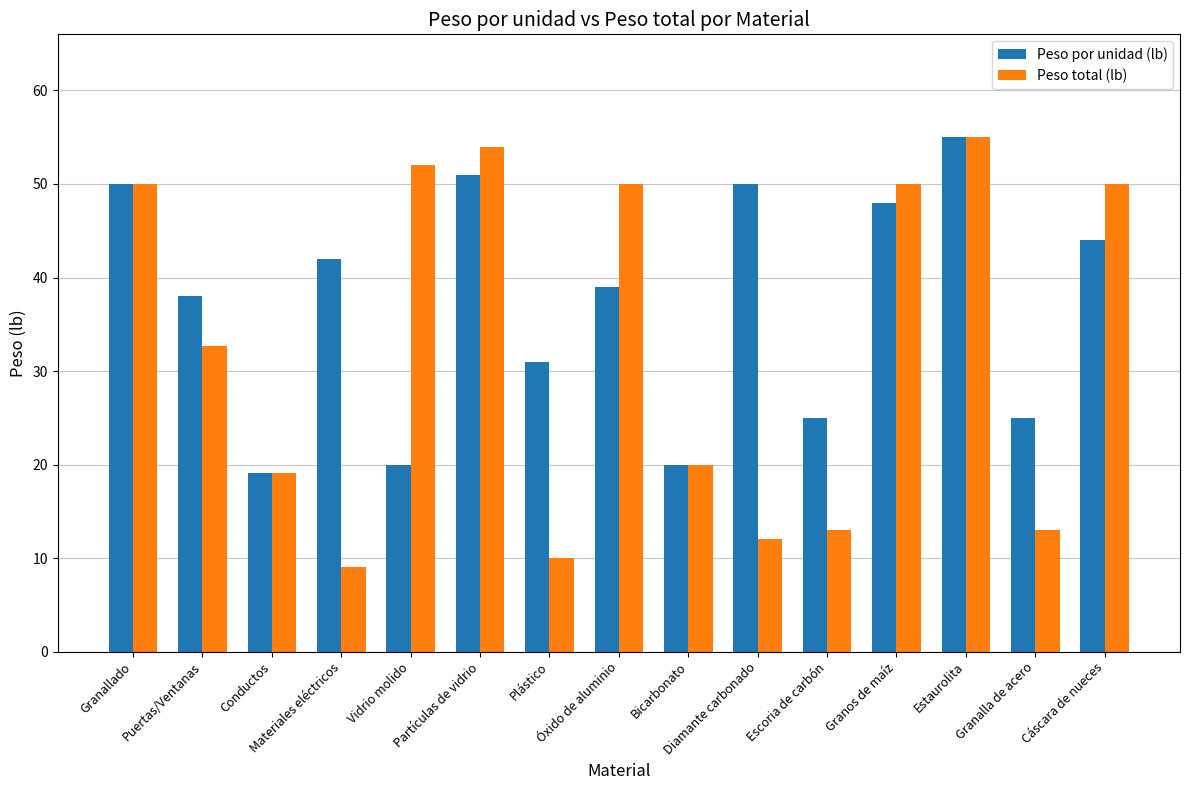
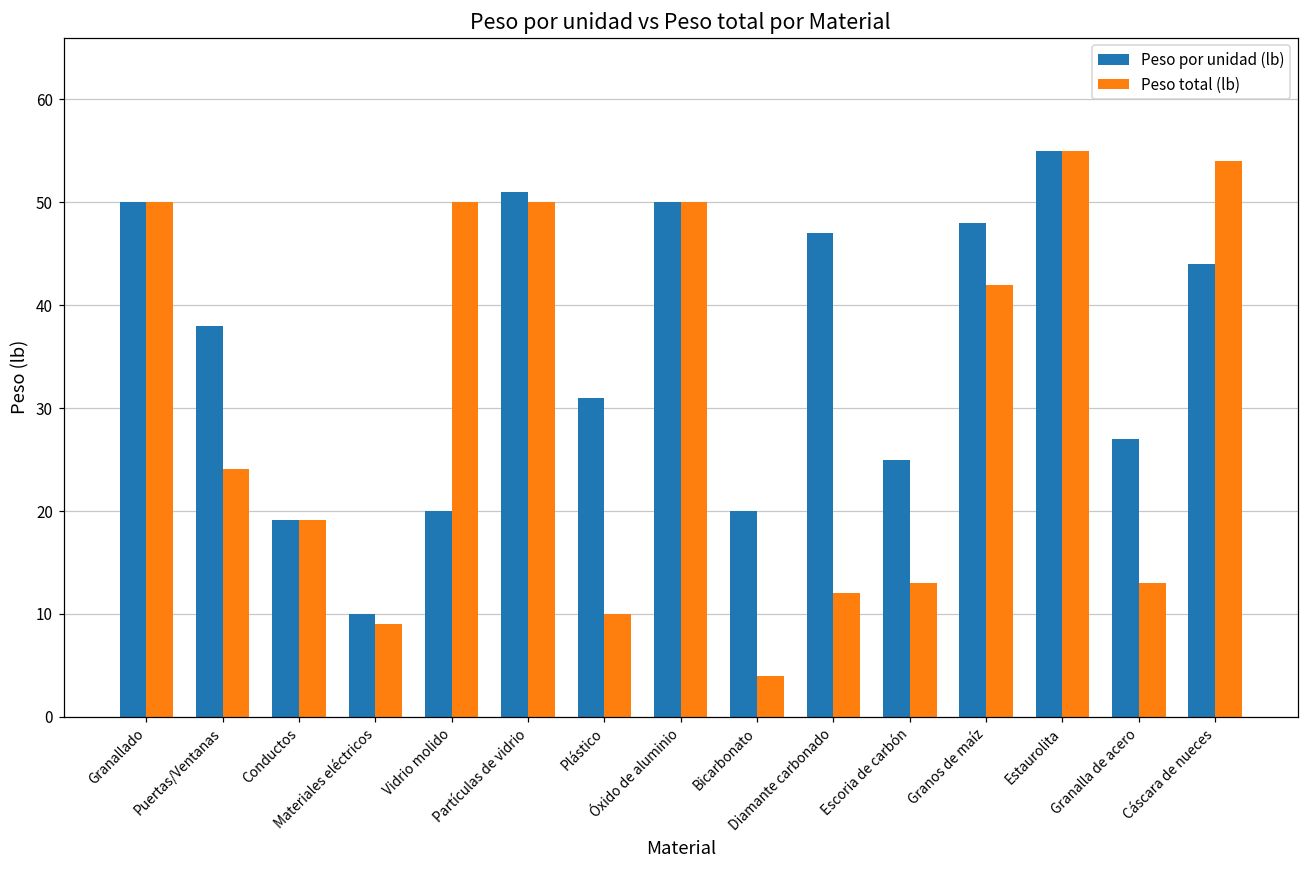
  {
    "Peso por unidad (lb)": {
      "Granallado": 50,
      "Puertas/Ventanas": 38,
      "Conductos": 19,
-     "Materiales eléctricos": 42,
+     "Materiales eléctricos": 10,
      "Vidrio molido": 20,
      "Partículas de vidrio": 51,
      "Plástico": 31,
-     "Óxido de aluminio": 39,
+     "Óxido de aluminio": 50,
      "Bicarbonato": 20,
-     "Diamante carbonado": 50,
+     "Diamante carbonado": 47,
      "Escoria de carbón": 25,
      "Granos de maíz": 48,
      "Estaurolita": 55,
-     "Granalla de acero": 25,
+     "Granalla de acero": 27,
      "Cáscara de nueces": 44
    },
    "Peso total (lb)": {
      "Granallado": 50,
-     "Puertas/Ventanas": 33,
+     "Puertas/Ventanas": 24,
      "Conductos": 19,
      "Materiales eléctricos": 9,
-     "Vidrio molido": 52,
-     "Partículas de vidrio": 54,
+     "Vidrio molido": 50,
+     "Partículas de vidrio": 50,
      "Plástico": 10,
      "Óxido de aluminio": 50,
-     "Bicarbonato": 20,
+     "Bicarbonato": 4,
      "Diamante carbonado": 12,
      "Escoria de carbón": 13,
-     "Granos de maíz": 50,
+     "Granos de maíz": 42,
      "Estaurolita": 55,
      "Granalla de acero": 13,
-     "Cáscara de nueces": 50
+     "Cáscara de nueces": 54
    }
  }
